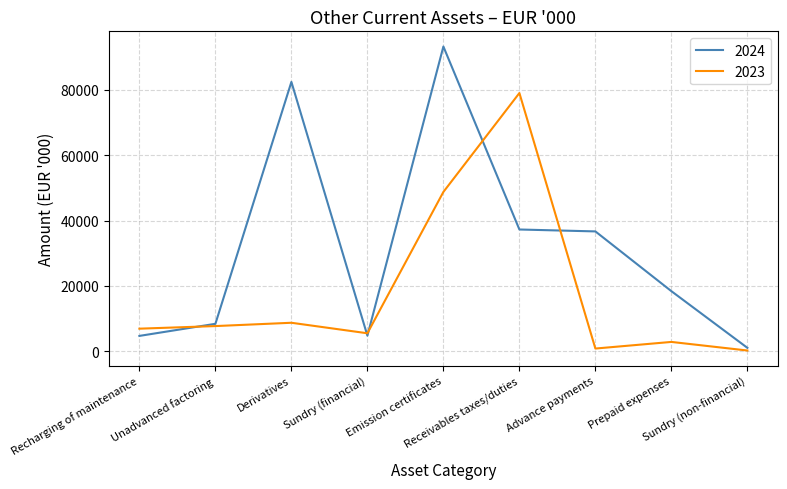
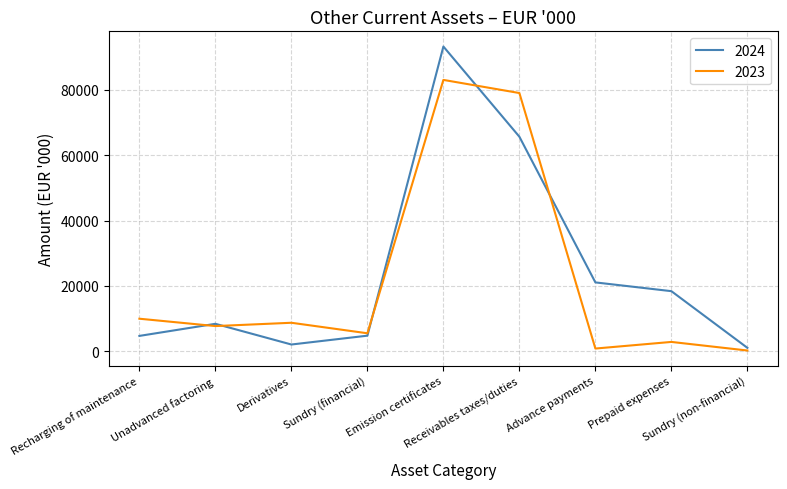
  {
    "2024": {
      "Recharging of maintenance": 5000,
-     "Derivatives": 82000,
+     "Derivatives": 2000,
      "Emission certificates": 93000,
-     "Receivables taxes/duties": 37000,
-     "Advance payments": 37000,
+     "Receivables taxes/duties": 66000,
+     "Advance payments": 21000,
      "Prepaid expenses": 18000,
      "Sundry (non-financial)": 1000
    },
    "2023": {
-     "Recharging of maintenance": 7000,
+     "Recharging of maintenance": 10000,
      "Derivatives": 9000,
-     "Emission certificates": 49000,
+     "Emission certificates": 83000,
      "Receivables taxes/duties": 79000,
      "Advance payments": 1000,
      "Prepaid expenses": 3000,
      "Sundry (non-financial)": 0
    }
  }
